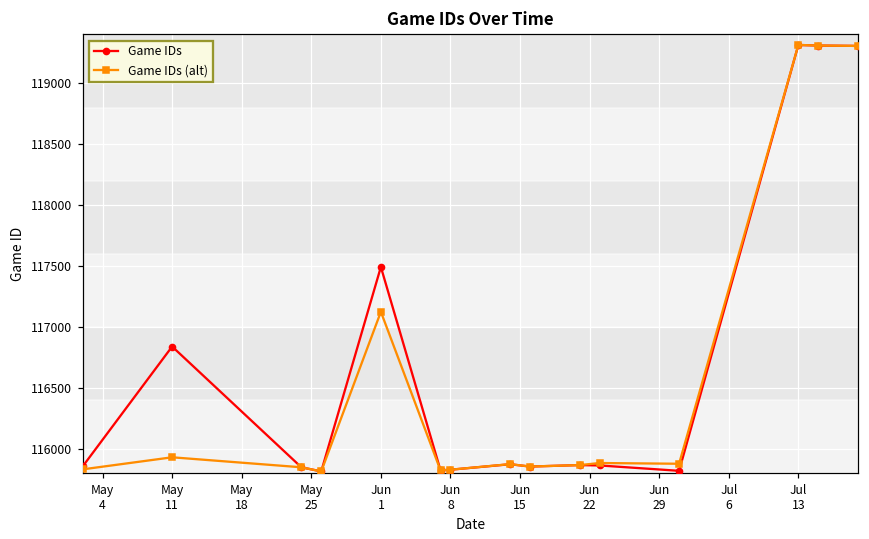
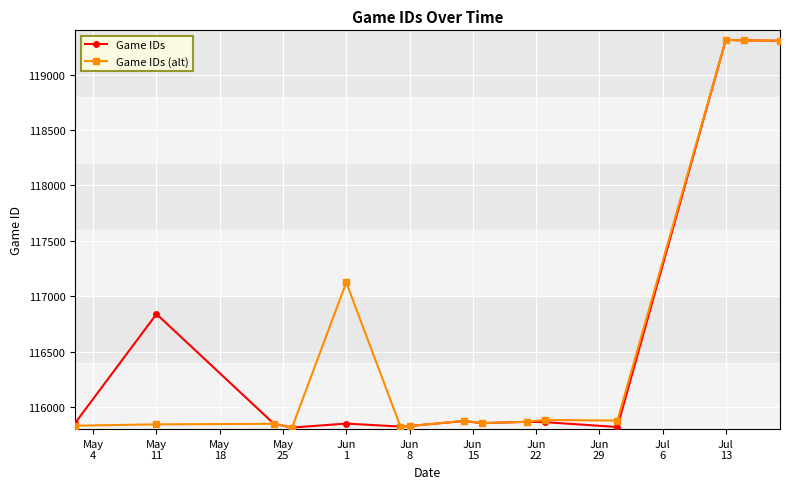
  {
    "Game IDs": {
      "May 11": 116840,
-     "Jun 1": 117490
+     "Jun 1": 115850
    },
    "Game IDs (alt)": {
-     "May 11": 115930,
+     "May 11": 115840,
      "Jun 1": 117120
    }
  }
